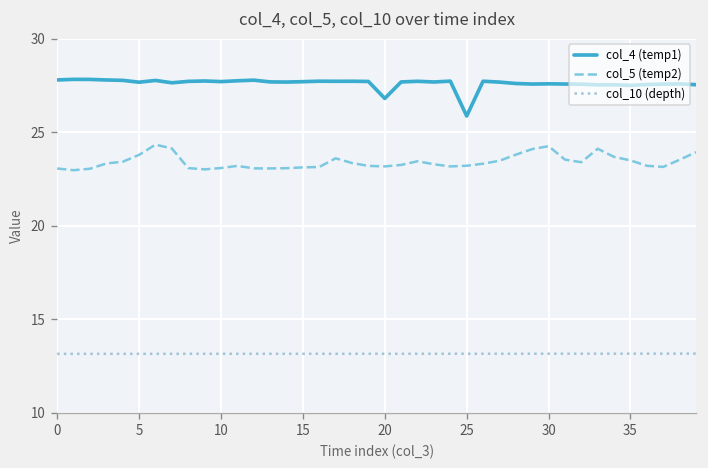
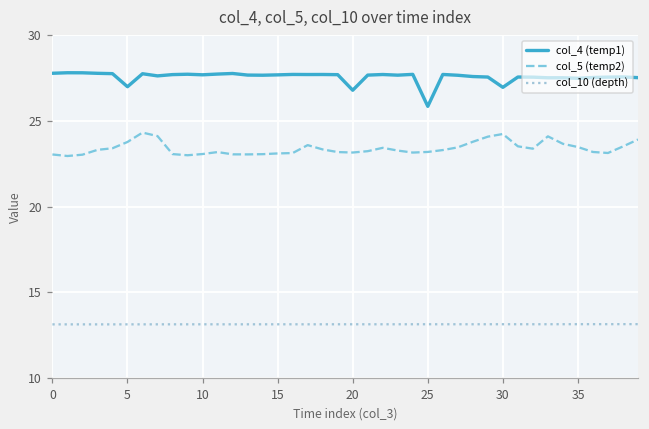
  {
    "col_4 (temp1)": {
      "0": 27.8,
-     "5": 27.7,
+     "5": 27.0,
      "10": 27.7,
      "15": 27.7,
      "20": 26.8,
      "25": 25.9,
-     "30": 27.6
+     "30": 27.0
    }
  }
